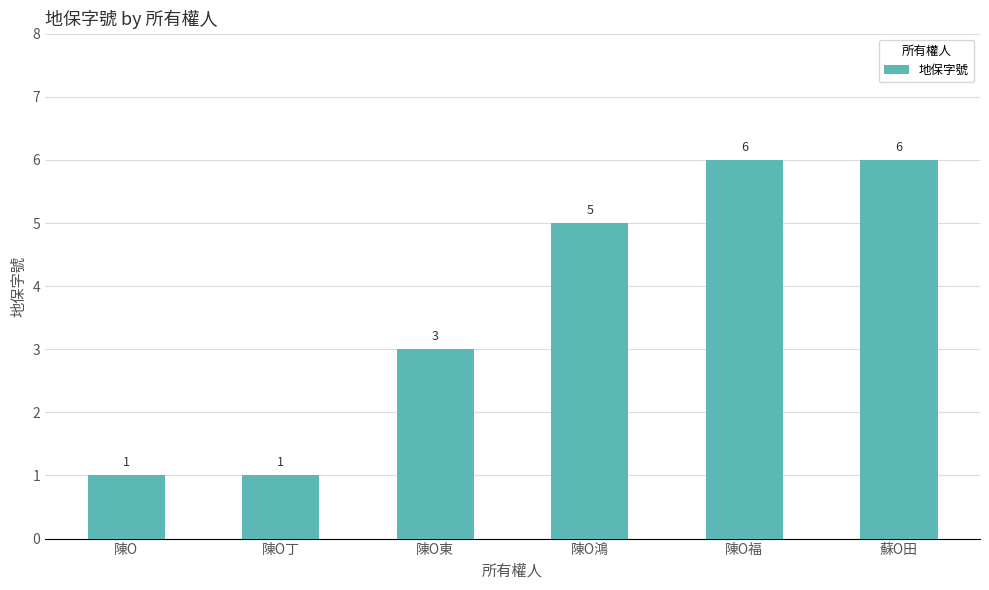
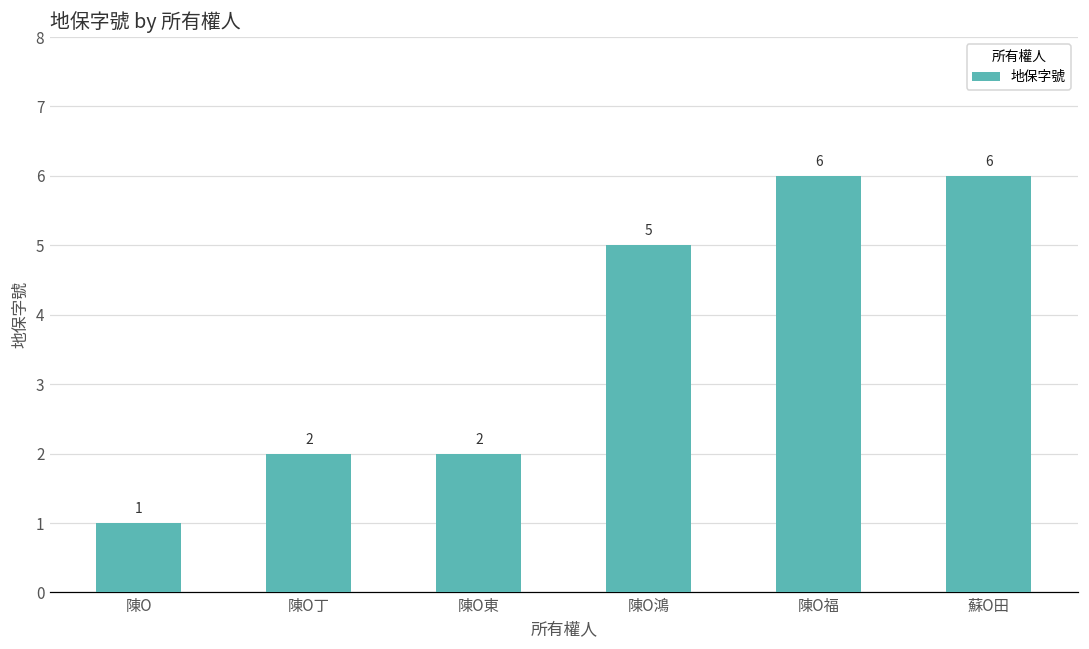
  {
    "陳Ο": 1,
-   "陳Ο丁": 1,
-   "陳Ο東": 3,
+   "陳Ο丁": 2,
+   "陳Ο東": 2,
    "陳Ο鴻": 5,
    "陳Ο福": 6,
    "蘇Ο田": 6
  }
